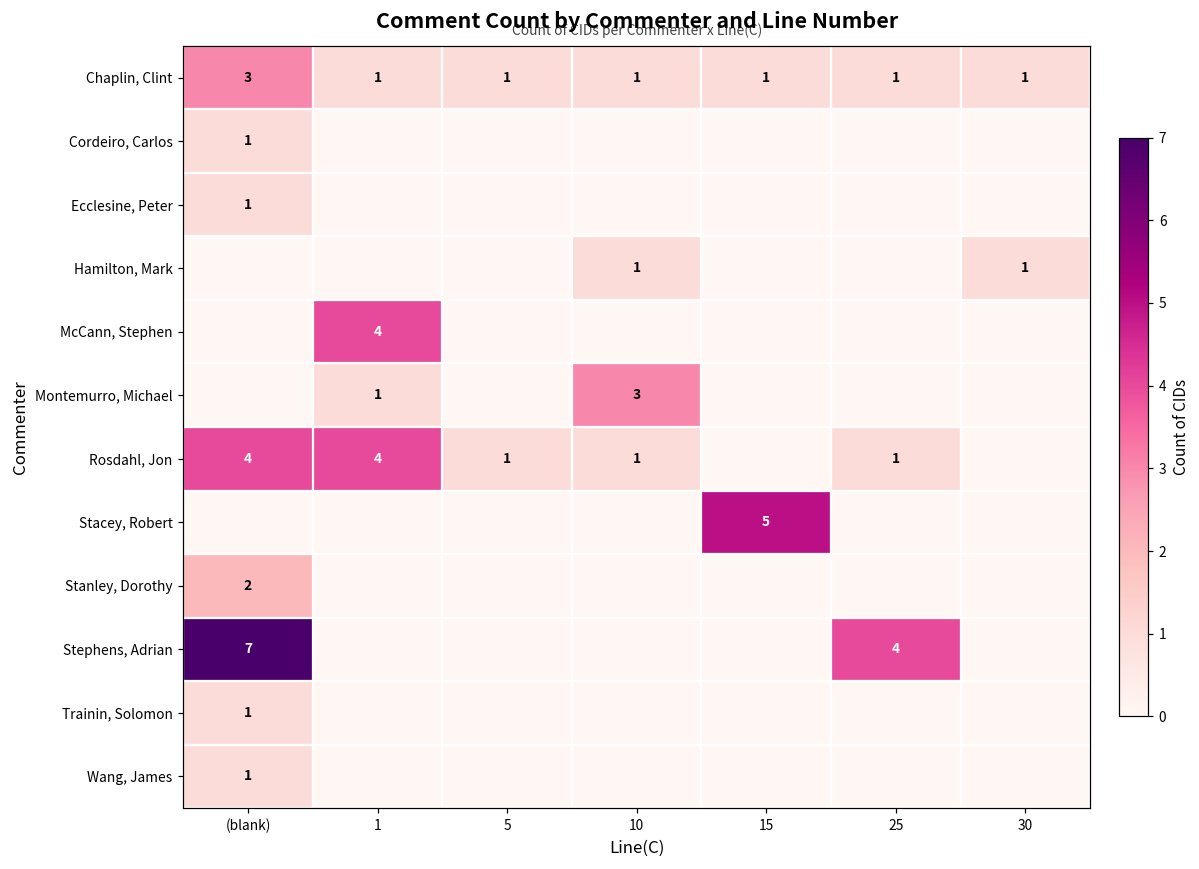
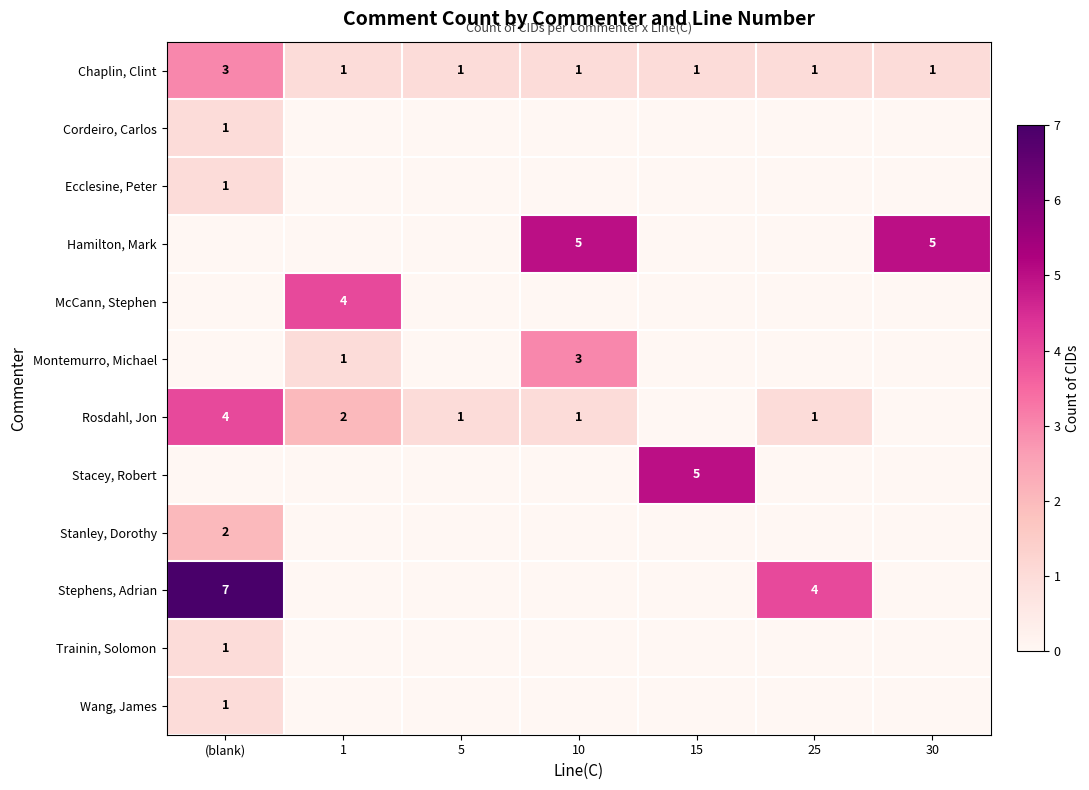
  {
    "Chaplin, Clint": {
      "(blank)": 3,
      "1": 1,
      "5": 1,
      "10": 1,
      "15": 1,
      "25": 1,
      "30": 1
    },
    "Cordeiro, Carlos": {
      "(blank)": 1
    },
    "Ecclesine, Peter": {
      "(blank)": 1
    },
    "Hamilton, Mark": {
-     "10": 1,
-     "30": 1
+     "10": 5,
+     "30": 5
    },
    "McCann, Stephen": {
      "1": 4
    },
    "Montemurro, Michael": {
      "1": 1,
      "10": 3
    },
    "Rosdahl, Jon": {
      "(blank)": 4,
-     "1": 4,
+     "1": 2,
      "5": 1,
      "10": 1,
      "25": 1
    },
    "Stacey, Robert": {
      "15": 5
    },
    "Stanley, Dorothy": {
      "(blank)": 2
    },
    "Stephens, Adrian": {
      "(blank)": 7,
      "25": 4
    },
    "Trainin, Solomon": {
      "(blank)": 1
    },
    "Wang, James": {
      "(blank)": 1
    }
  }
